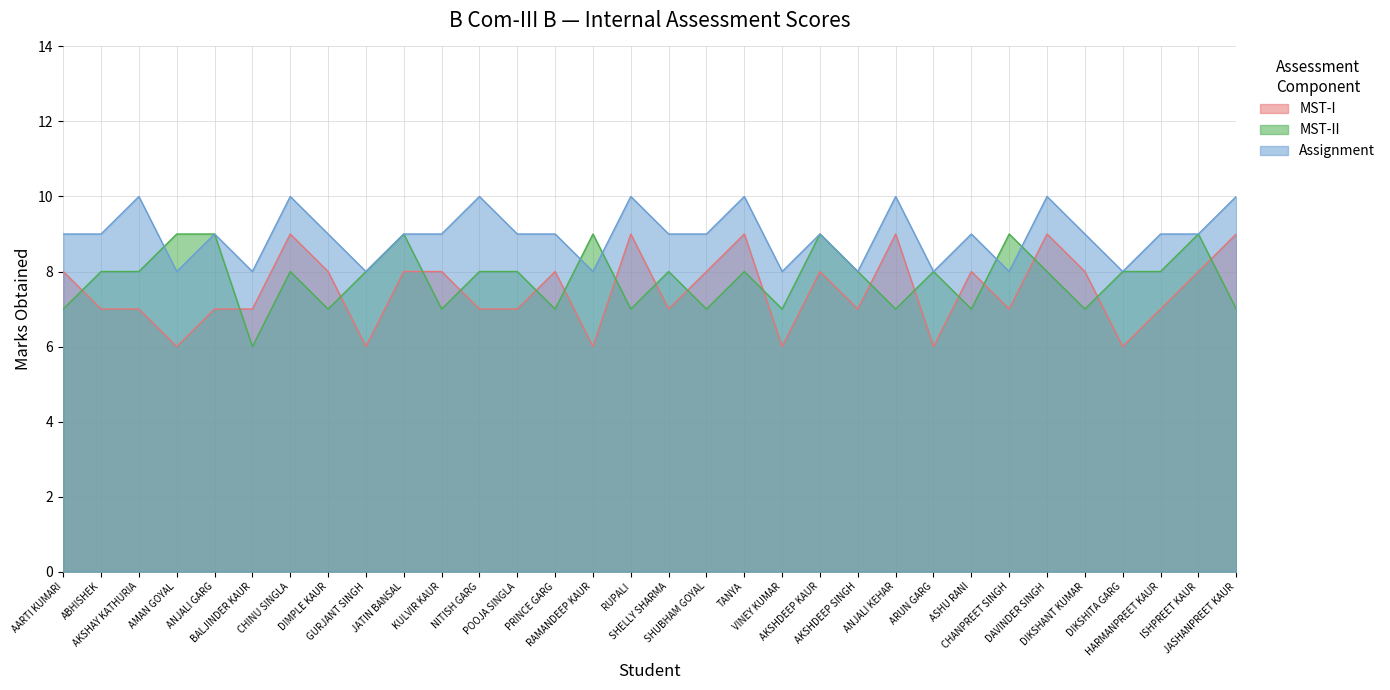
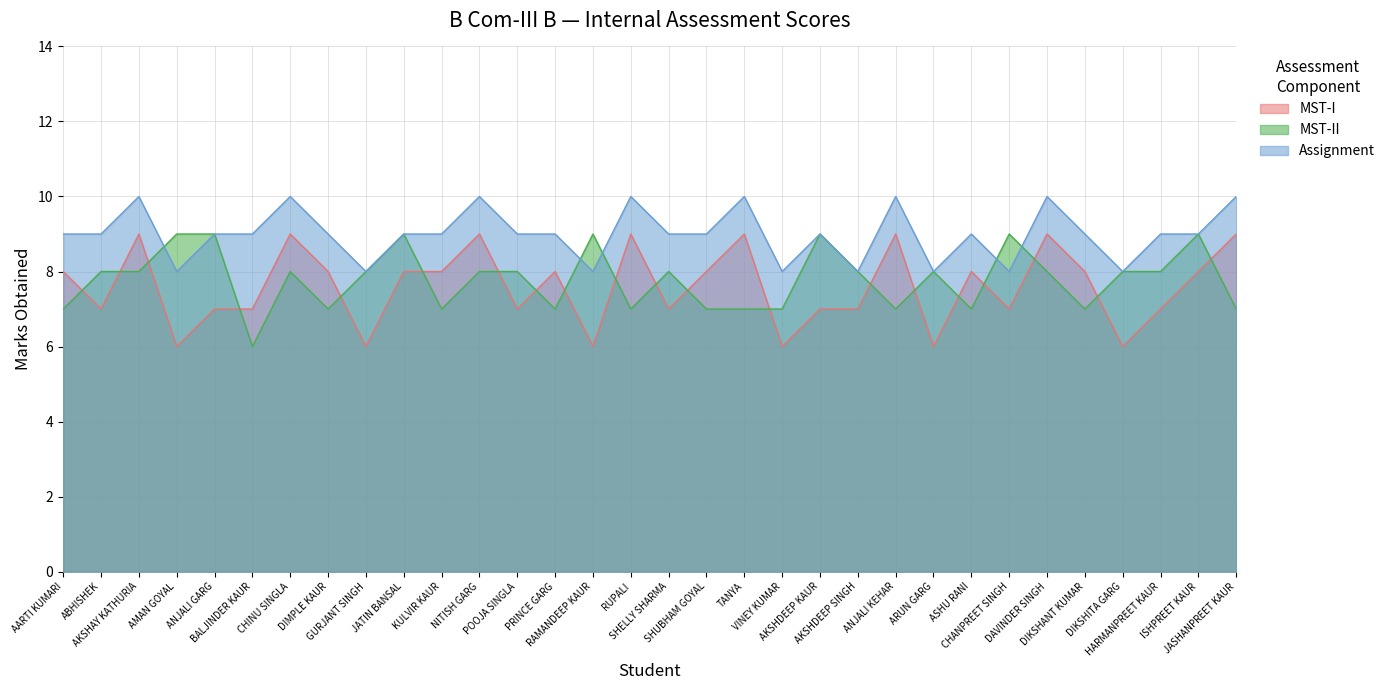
  {
    "MST-I": {
      "AARTI KUMARI": 8,
      "ABHISHEK": 7,
-     "AKSHAY KATHURIA": 7,
+     "AKSHAY KATHURIA": 9,
      "AMAN GOYAL": 6,
      "ANJALI GARG": 7,
      "BALJINDER KAUR": 7,
      "CHINU SINGLA": 9,
      "DIMPLE KAUR": 8,
      "GURJANT SINGH": 6,
      "JATIN BANSAL": 8,
      "KULVIR KAUR": 8,
-     "NITISH GARG": 7,
+     "NITISH GARG": 9,
      "POOJA SINGLA": 7,
      "PRINCE GARG": 8,
      "RAMANDEEP KAUR": 6,
      "RUPALI": 9,
      "SHELLY SHARMA": 7,
      "SHUBHAM GOYAL": 8,
      "TANYA": 9,
      "VINEY KUMAR": 6,
-     "AKSHDEEP KAUR": 8,
+     "AKSHDEEP KAUR": 7,
      "AKSHDEEP SINGH": 7,
      "ANJALI KEHAR": 9,
      "ARUN GARG": 6,
      "ASHU RANI": 8,
      "CHANPREET SINGH": 7,
      "DAVINDER SINGH": 9,
      "DIKSHANT KUMAR": 8,
      "DIKSHITA GARG": 6,
      "HARMANPREET KAUR": 7,
      "ISHPREET KAUR": 8,
      "JASHANPREET KAUR": 9
    },
    "MST-II": {
      "AARTI KUMARI": 7,
      "ABHISHEK": 8,
      "AKSHAY KATHURIA": 8,
      "AMAN GOYAL": 9,
      "BALJINDER KAUR": 6,
      "CHINU SINGLA": 8,
      "DIMPLE KAUR": 7,
      "KULVIR KAUR": 7,
      "NITISH GARG": 8,
      "POOJA SINGLA": 8,
      "PRINCE GARG": 7,
      "RAMANDEEP KAUR": 9,
      "RUPALI": 7,
      "SHELLY SHARMA": 8,
      "SHUBHAM GOYAL": 7,
-     "TANYA": 8,
+     "TANYA": 7,
      "VINEY KUMAR": 7,
      "ANJALI KEHAR": 7,
      "ASHU RANI": 7,
      "CHANPREET SINGH": 9,
      "DAVINDER SINGH": 8,
      "DIKSHANT KUMAR": 7,
      "HARMANPREET KAUR": 8,
      "JASHANPREET KAUR": 7
    },
    "Assignment": {
      "AARTI KUMARI": 9,
      "ABHISHEK": 9,
      "AKSHAY KATHURIA": 10,
      "AMAN GOYAL": 8,
-     "BALJINDER KAUR": 8,
+     "BALJINDER KAUR": 9,
      "CHINU SINGLA": 10,
      "DIMPLE KAUR": 9,
      "KULVIR KAUR": 9,
      "NITISH GARG": 10,
      "POOJA SINGLA": 9,
      "PRINCE GARG": 9,
      "RAMANDEEP KAUR": 8,
      "RUPALI": 10,
      "SHELLY SHARMA": 9,
      "SHUBHAM GOYAL": 9,
      "TANYA": 10,
      "VINEY KUMAR": 8,
      "ANJALI KEHAR": 10,
      "ASHU RANI": 9,
      "CHANPREET SINGH": 8,
      "DAVINDER SINGH": 10,
      "DIKSHANT KUMAR": 9,
      "HARMANPREET KAUR": 9,
      "JASHANPREET KAUR": 10
    }
  }
